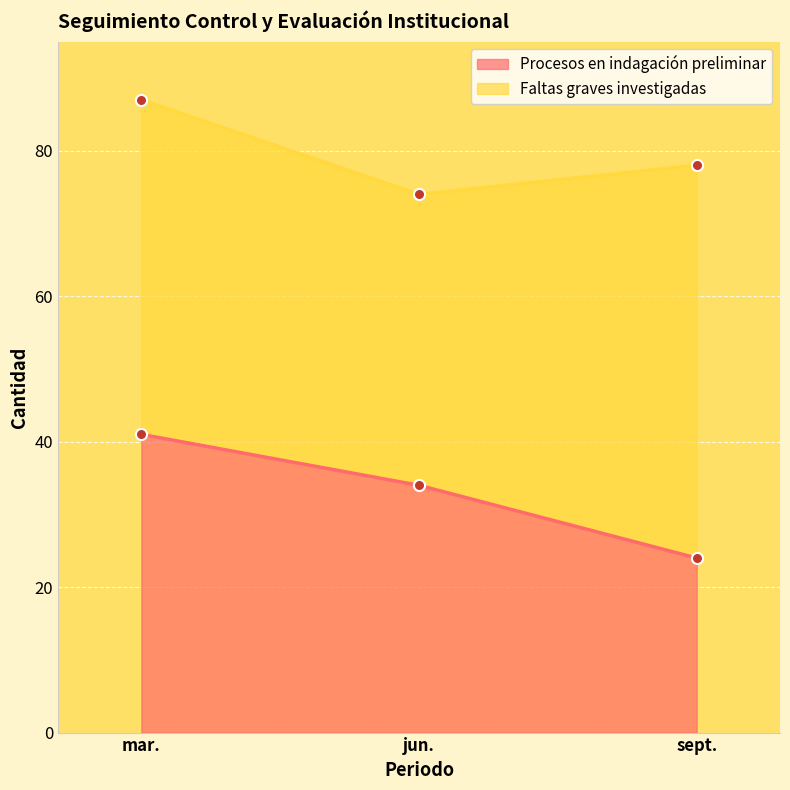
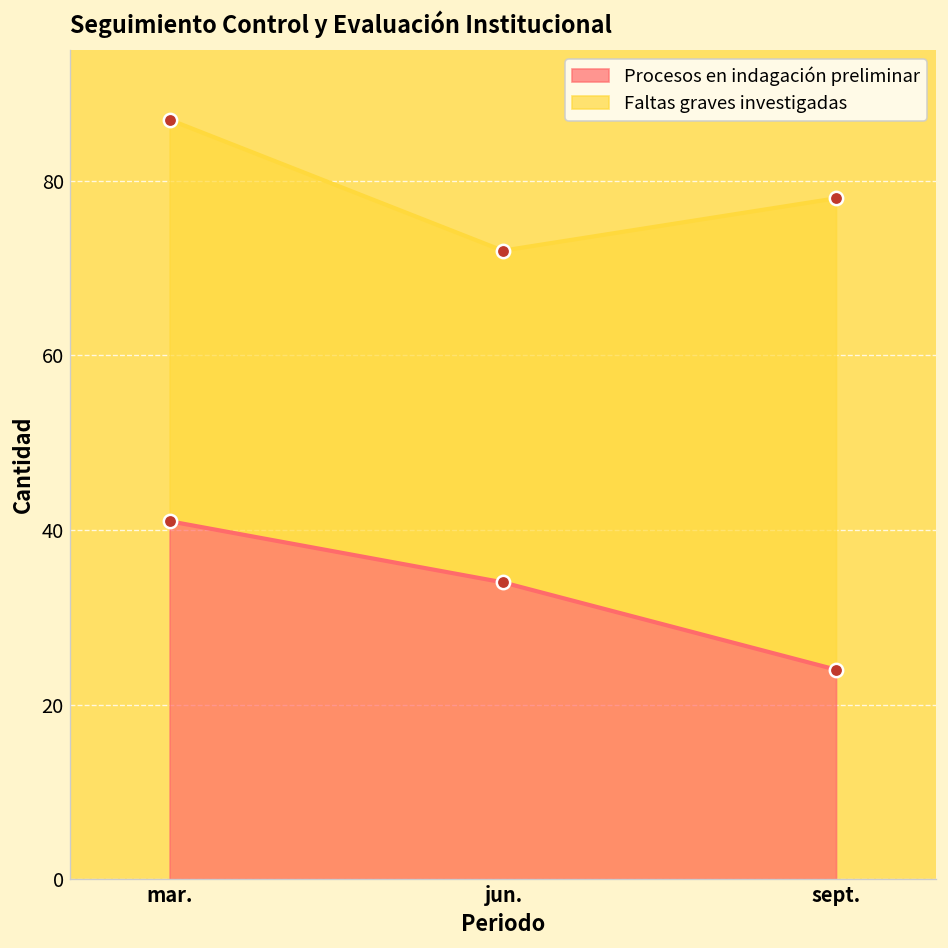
  {
    "Procesos en indagación preliminar": {
      "mar.": 41,
      "jun.": 34,
      "sept.": 24
    },
    "Faltas graves investigadas": {
      "mar.": 46,
-     "jun.": 40,
+     "jun.": 38,
      "sept.": 54
    }
  }
